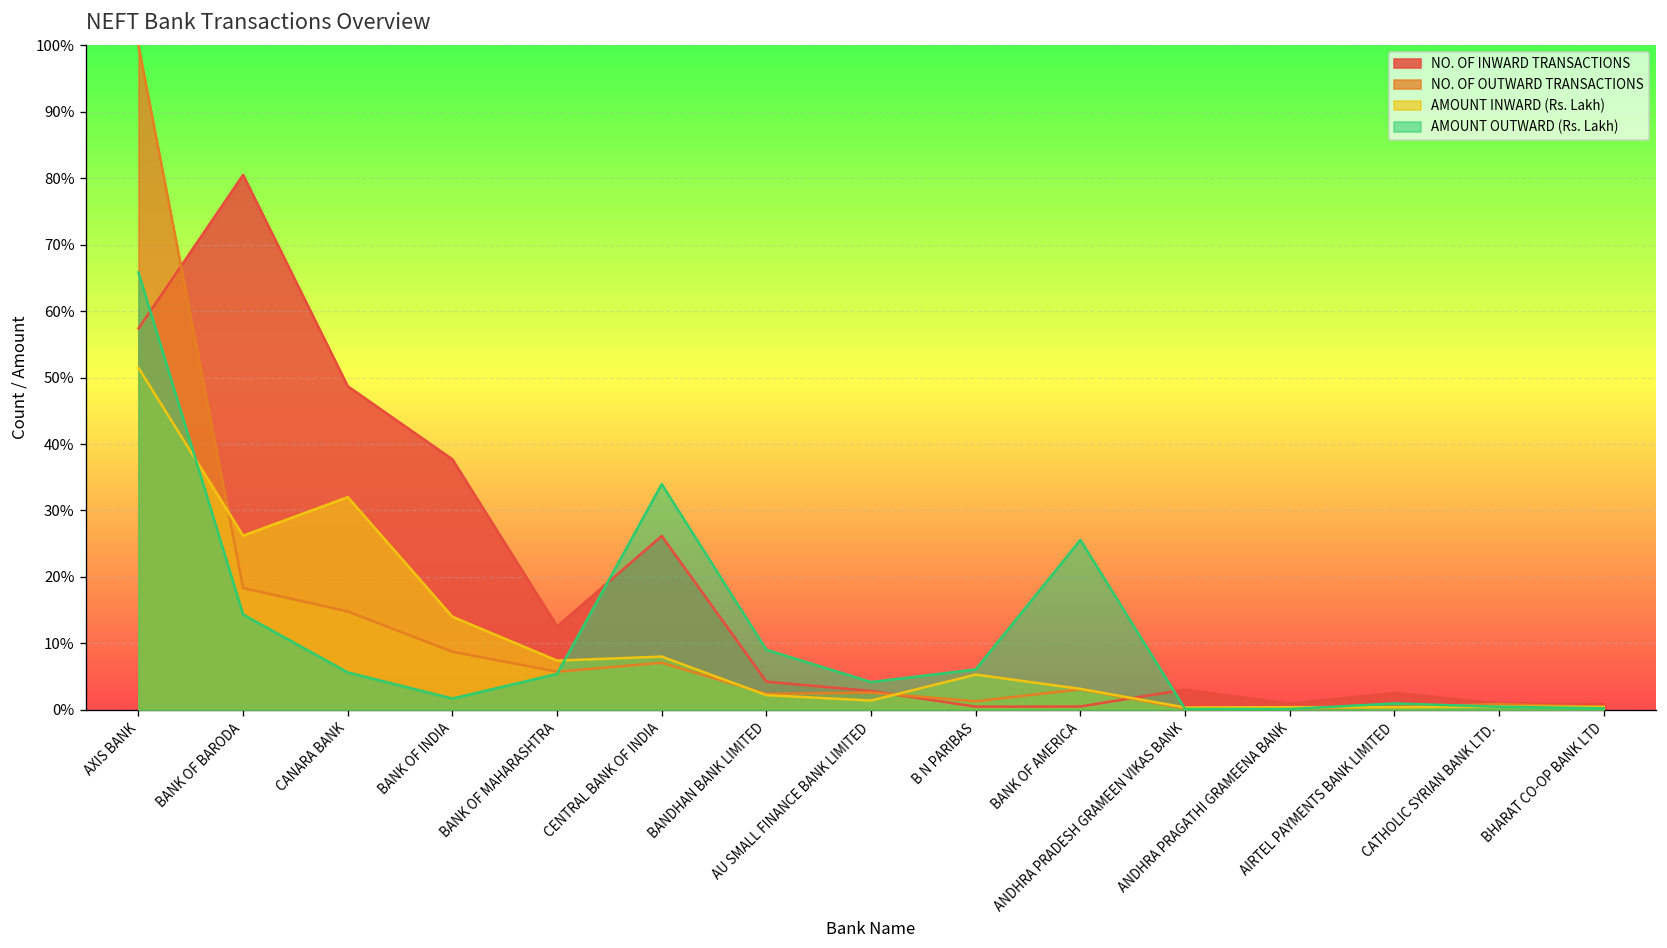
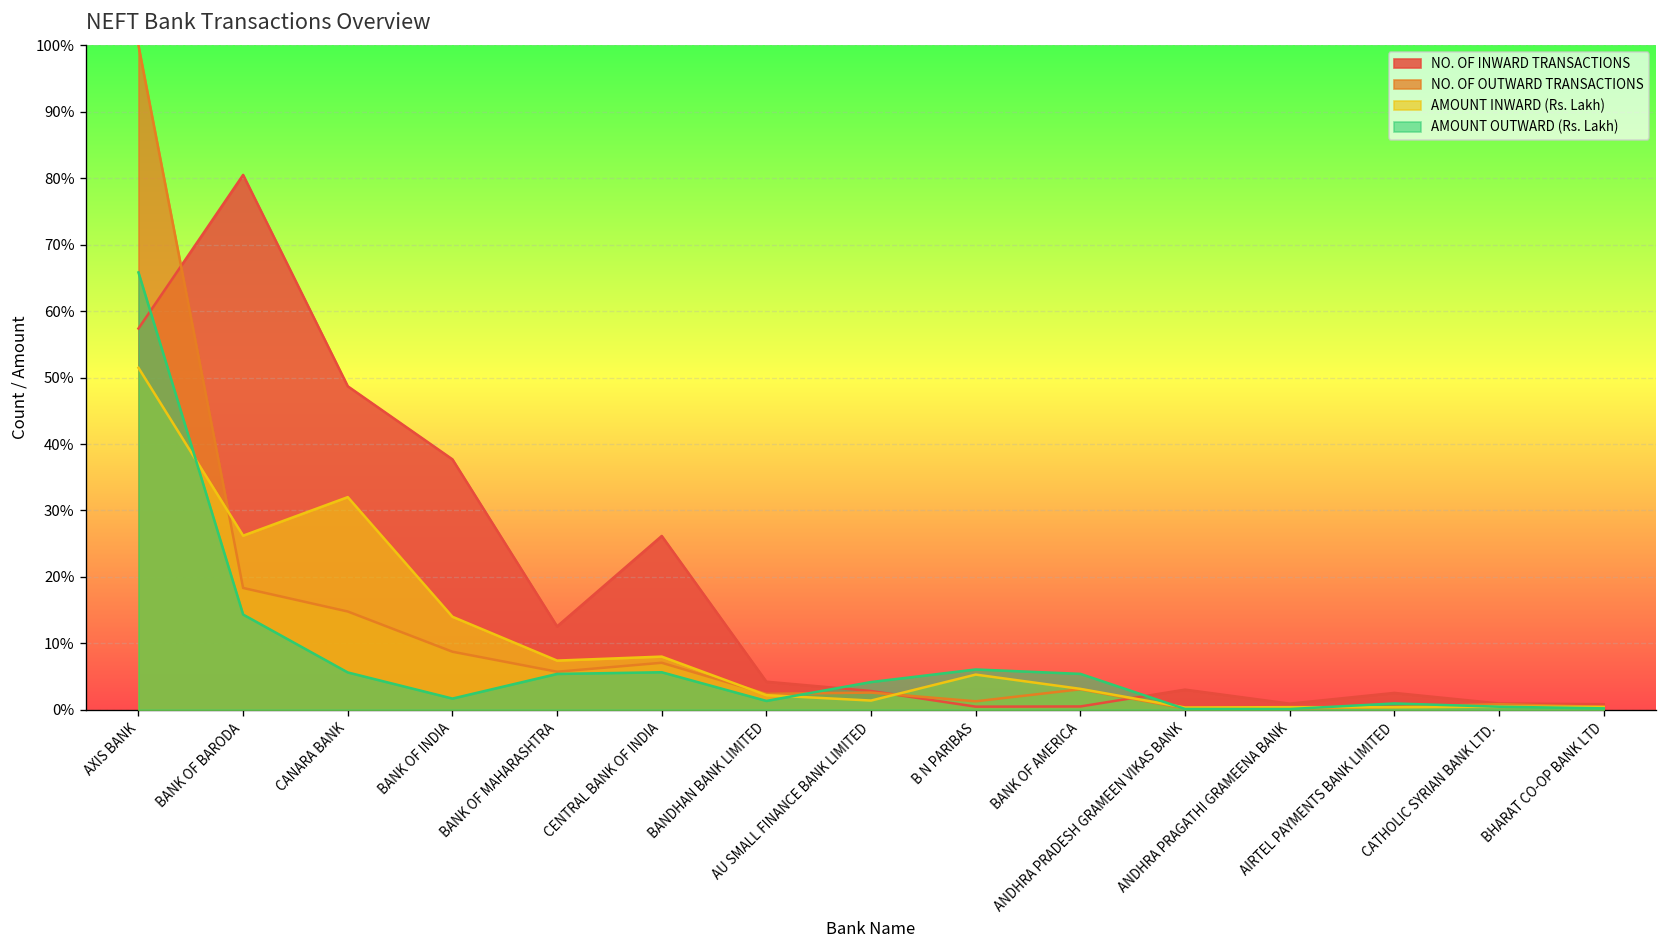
  {
    "AMOUNT OUTWARD (Rs. Lakh)": {
      "AXIS BANK": "66%",
      "BANK OF BARODA": "14%",
      "CANARA BANK": "6%",
      "BANK OF INDIA": "2%",
-     "CENTRAL BANK OF INDIA": "34%",
-     "BANDHAN BANK LIMITED": "9%",
+     "CENTRAL BANK OF INDIA": "6%",
+     "BANDHAN BANK LIMITED": "1%",
      "AU SMALL FINANCE BANK LIMITED": "4%",
      "B N PARIBAS": "6%",
-     "BANK OF AMERICA": "26%",
+     "BANK OF AMERICA": "5%",
      "AIRTEL PAYMENTS BANK LIMITED": "1%"
    }
  }
